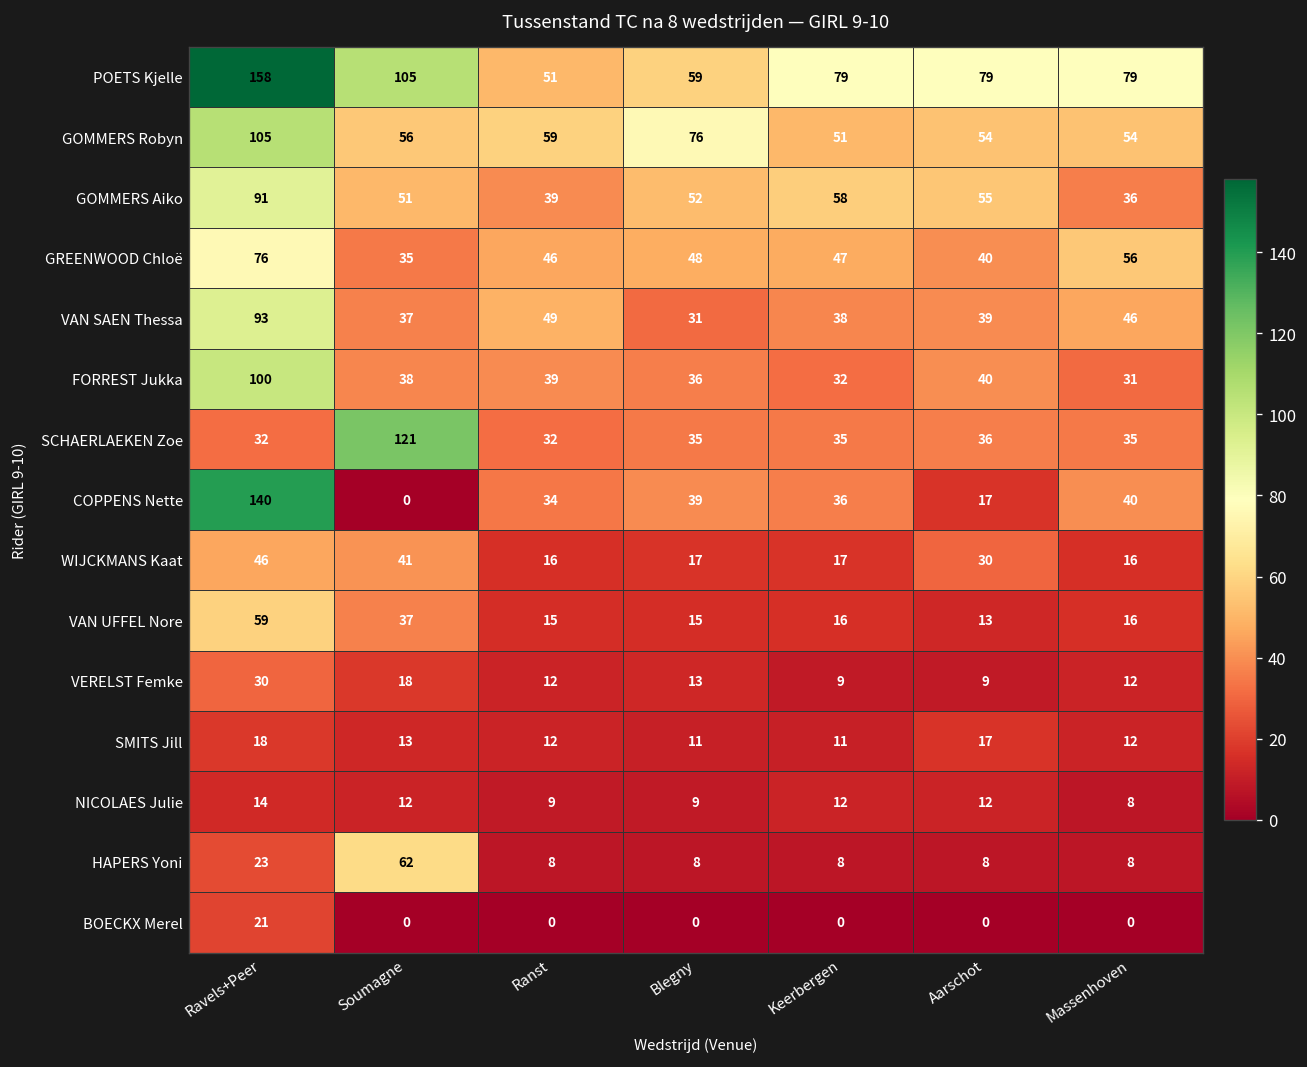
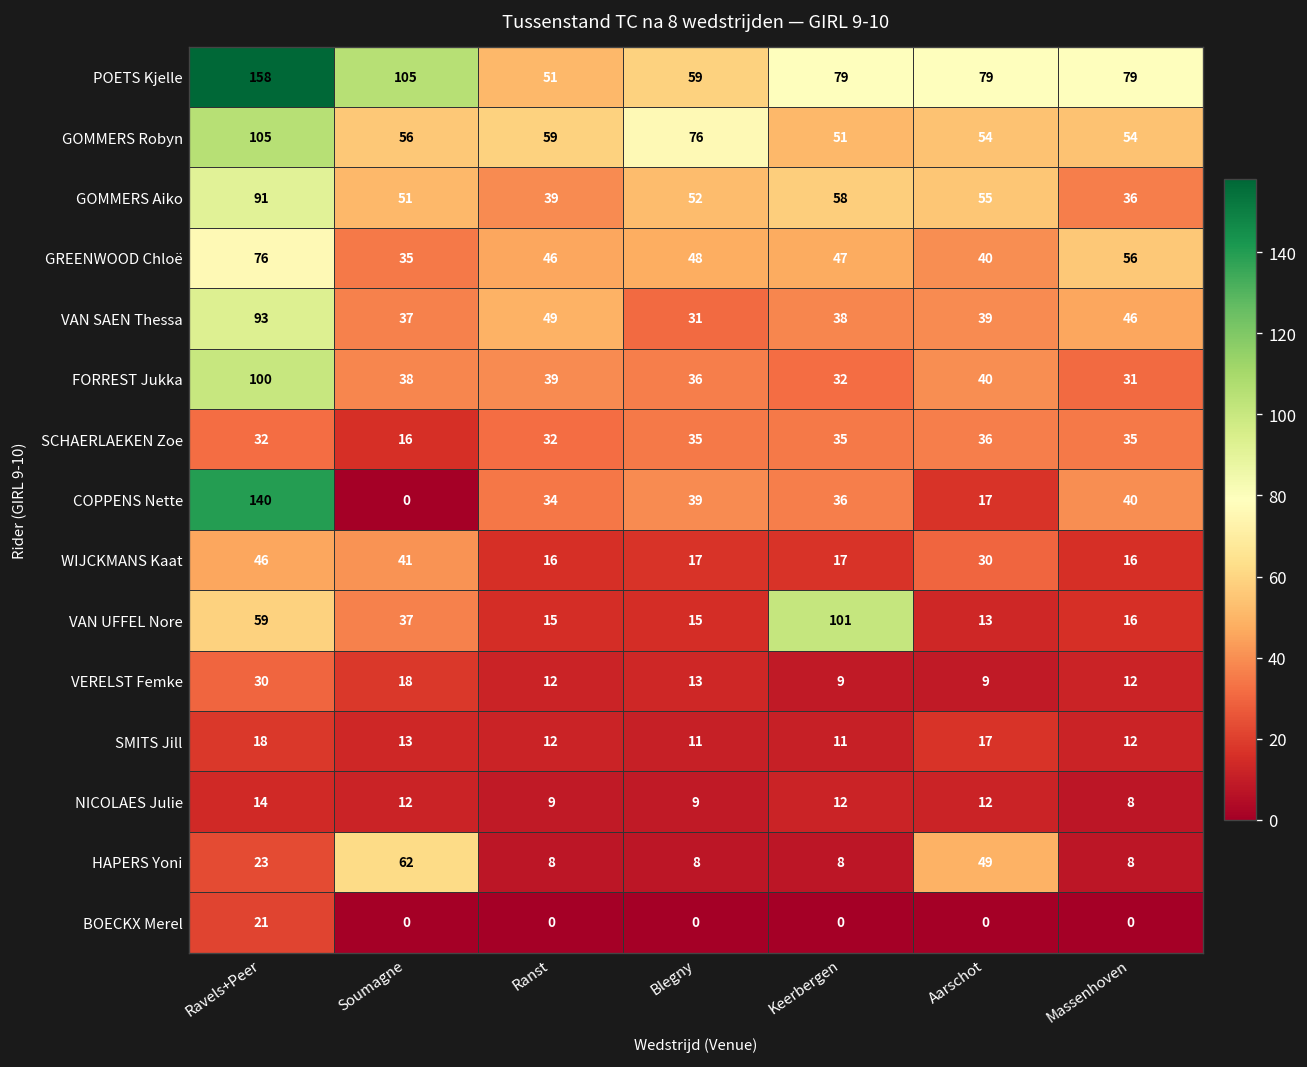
  {
    "POETS Kjelle": {
      "Ravels+Peer": 158,
      "Soumagne": 105,
      "Ranst": 51,
      "Blegny": 59,
      "Keerbergen": 79,
      "Aarschot": 79,
      "Massenhoven": 79
    },
    "GOMMERS Robyn": {
      "Ravels+Peer": 105,
      "Soumagne": 56,
      "Ranst": 59,
      "Blegny": 76,
      "Keerbergen": 51,
      "Aarschot": 54,
      "Massenhoven": 54
    },
    "GOMMERS Aiko": {
      "Ravels+Peer": 91,
      "Soumagne": 51,
      "Ranst": 39,
      "Blegny": 52,
      "Keerbergen": 58,
      "Aarschot": 55,
      "Massenhoven": 36
    },
    "GREENWOOD Chloë": {
      "Ravels+Peer": 76,
      "Soumagne": 35,
      "Ranst": 46,
      "Blegny": 48,
      "Keerbergen": 47,
      "Aarschot": 40,
      "Massenhoven": 56
    },
    "VAN SAEN Thessa": {
      "Ravels+Peer": 93,
      "Soumagne": 37,
      "Ranst": 49,
      "Blegny": 31,
      "Keerbergen": 38,
      "Aarschot": 39,
      "Massenhoven": 46
    },
    "FORREST Jukka": {
      "Ravels+Peer": 100,
      "Soumagne": 38,
      "Ranst": 39,
      "Blegny": 36,
      "Keerbergen": 32,
      "Aarschot": 40,
      "Massenhoven": 31
    },
    "SCHAERLAEKEN Zoe": {
      "Ravels+Peer": 32,
-     "Soumagne": 121,
+     "Soumagne": 16,
      "Ranst": 32,
      "Blegny": 35,
      "Keerbergen": 35,
      "Aarschot": 36,
      "Massenhoven": 35
    },
    "COPPENS Nette": {
      "Ravels+Peer": 140,
      "Soumagne": 0,
      "Ranst": 34,
      "Blegny": 39,
      "Keerbergen": 36,
      "Aarschot": 17,
      "Massenhoven": 40
    },
    "WIJCKMANS Kaat": {
      "Ravels+Peer": 46,
      "Soumagne": 41,
      "Ranst": 16,
      "Blegny": 17,
      "Keerbergen": 17,
      "Aarschot": 30,
      "Massenhoven": 16
    },
    "VAN UFFEL Nore": {
      "Ravels+Peer": 59,
      "Soumagne": 37,
      "Ranst": 15,
      "Blegny": 15,
-     "Keerbergen": 16,
+     "Keerbergen": 101,
      "Aarschot": 13,
      "Massenhoven": 16
    },
    "VERELST Femke": {
      "Ravels+Peer": 30,
      "Soumagne": 18,
      "Ranst": 12,
      "Blegny": 13,
      "Keerbergen": 9,
      "Aarschot": 9,
      "Massenhoven": 12
    },
    "SMITS Jill": {
      "Ravels+Peer": 18,
      "Soumagne": 13,
      "Ranst": 12,
      "Blegny": 11,
      "Keerbergen": 11,
      "Aarschot": 17,
      "Massenhoven": 12
    },
    "NICOLAES Julie": {
      "Ravels+Peer": 14,
      "Soumagne": 12,
      "Ranst": 9,
      "Blegny": 9,
      "Keerbergen": 12,
      "Aarschot": 12,
      "Massenhoven": 8
    },
    "HAPERS Yoni": {
      "Ravels+Peer": 23,
      "Soumagne": 62,
      "Ranst": 8,
      "Blegny": 8,
      "Keerbergen": 8,
-     "Aarschot": 8,
+     "Aarschot": 49,
      "Massenhoven": 8
    },
    "BOECKX Merel": {
      "Ravels+Peer": 21,
      "Soumagne": 0,
      "Ranst": 0,
      "Blegny": 0,
      "Keerbergen": 0,
      "Aarschot": 0,
      "Massenhoven": 0
    }
  }
